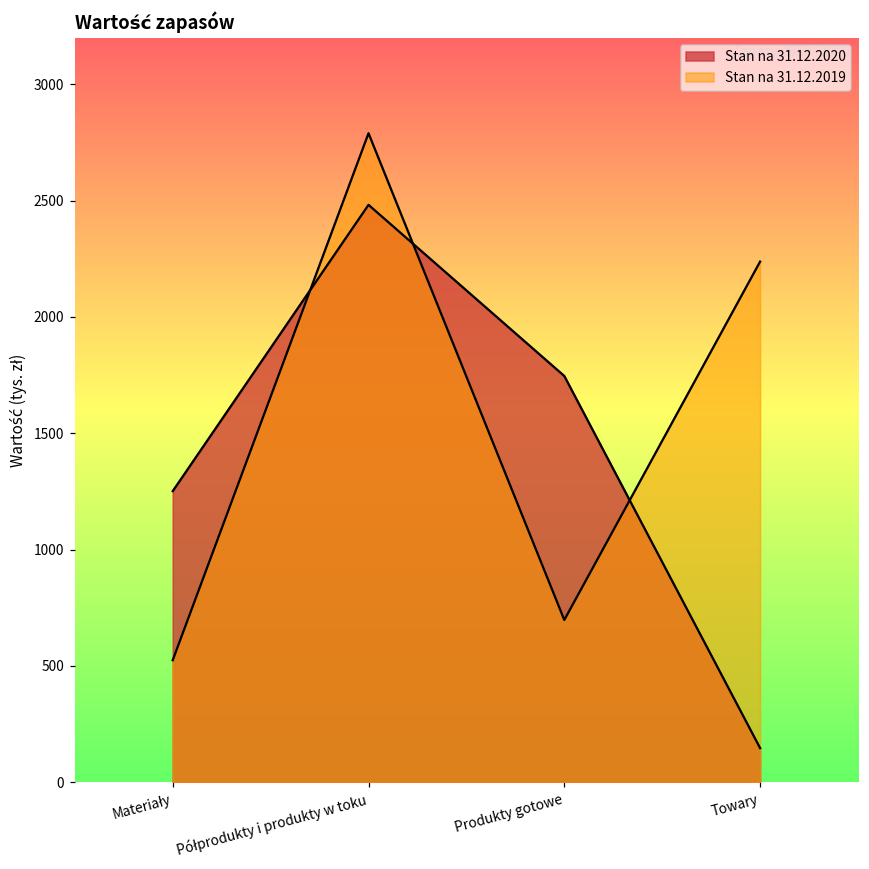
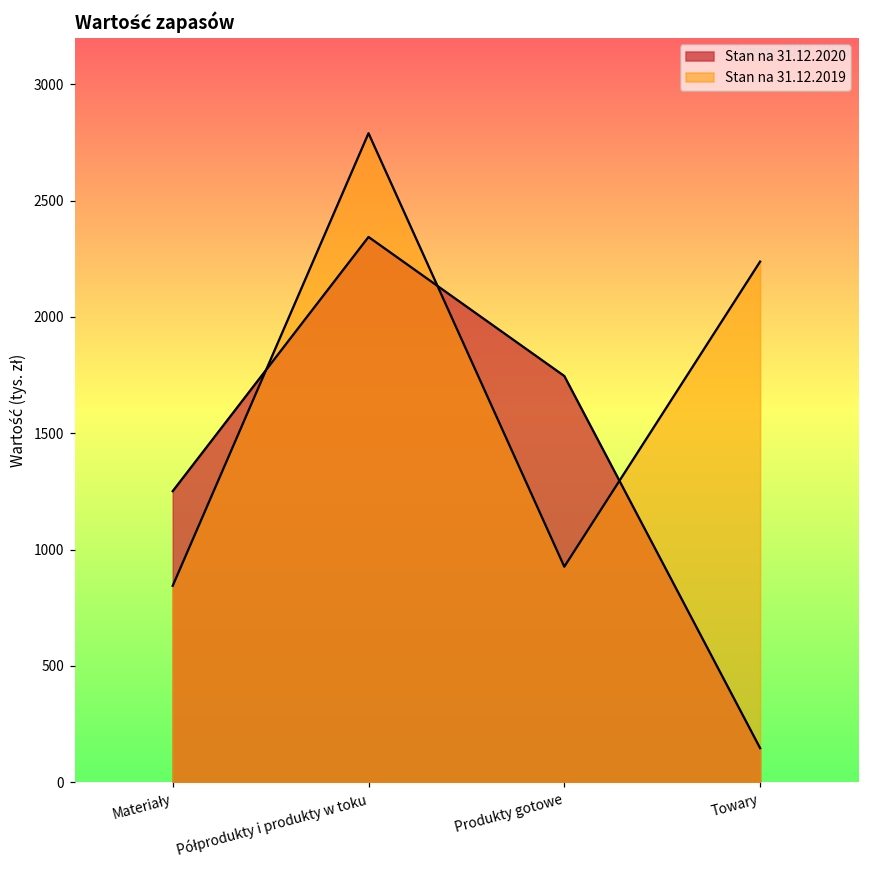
  {
    "Stan na 31.12.2020": {
      "Materiały": 1250,
-     "Półprodukty i produkty w toku": 2480,
+     "Półprodukty i produkty w toku": 2340,
      "Produkty gotowe": 1750,
      "Towary": 150
    },
    "Stan na 31.12.2019": {
-     "Materiały": 520,
+     "Materiały": 840,
      "Półprodukty i produkty w toku": 2790,
-     "Produkty gotowe": 700,
+     "Produkty gotowe": 930,
      "Towary": 2240
    }
  }
